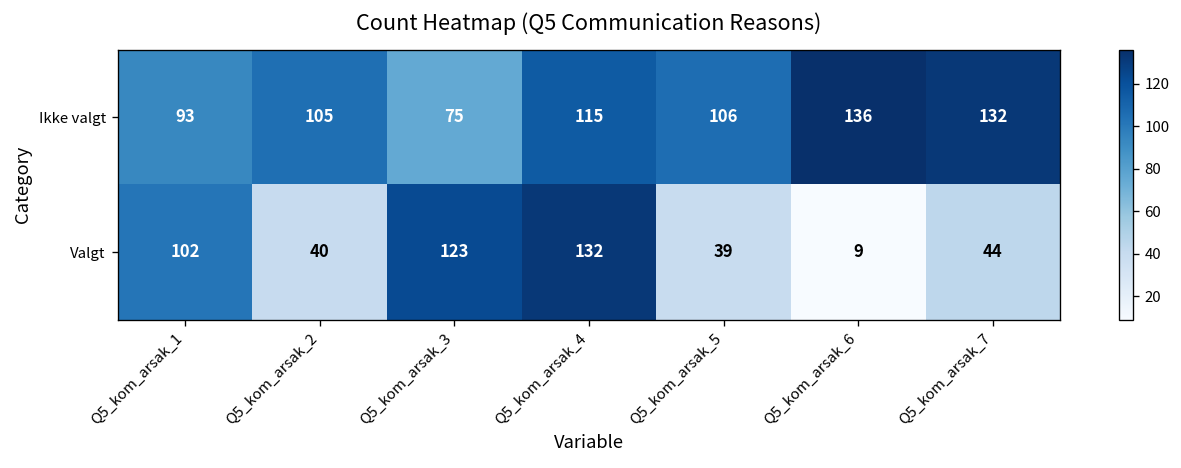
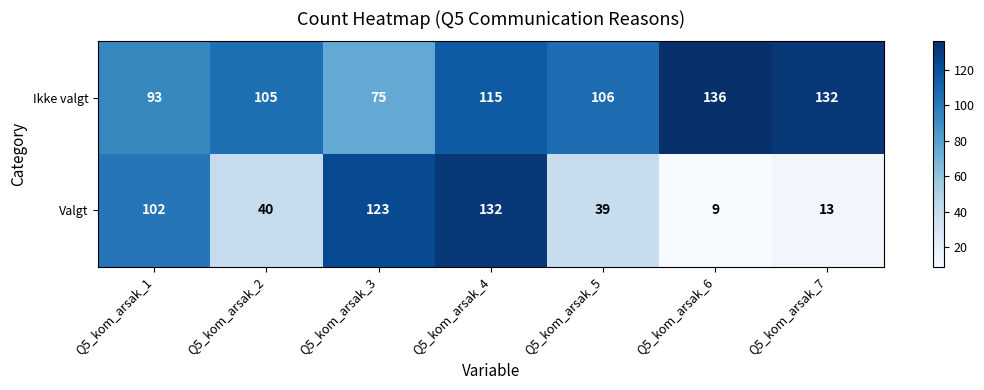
  {
    "Ikke valgt": {
      "Q5_kom_arsak_1": 93,
      "Q5_kom_arsak_2": 105,
      "Q5_kom_arsak_3": 75,
      "Q5_kom_arsak_4": 115,
      "Q5_kom_arsak_5": 106,
      "Q5_kom_arsak_6": 136,
      "Q5_kom_arsak_7": 132
    },
    "Valgt": {
      "Q5_kom_arsak_1": 102,
      "Q5_kom_arsak_2": 40,
      "Q5_kom_arsak_3": 123,
      "Q5_kom_arsak_4": 132,
      "Q5_kom_arsak_5": 39,
      "Q5_kom_arsak_6": 9,
-     "Q5_kom_arsak_7": 44
+     "Q5_kom_arsak_7": 13
    }
  }
